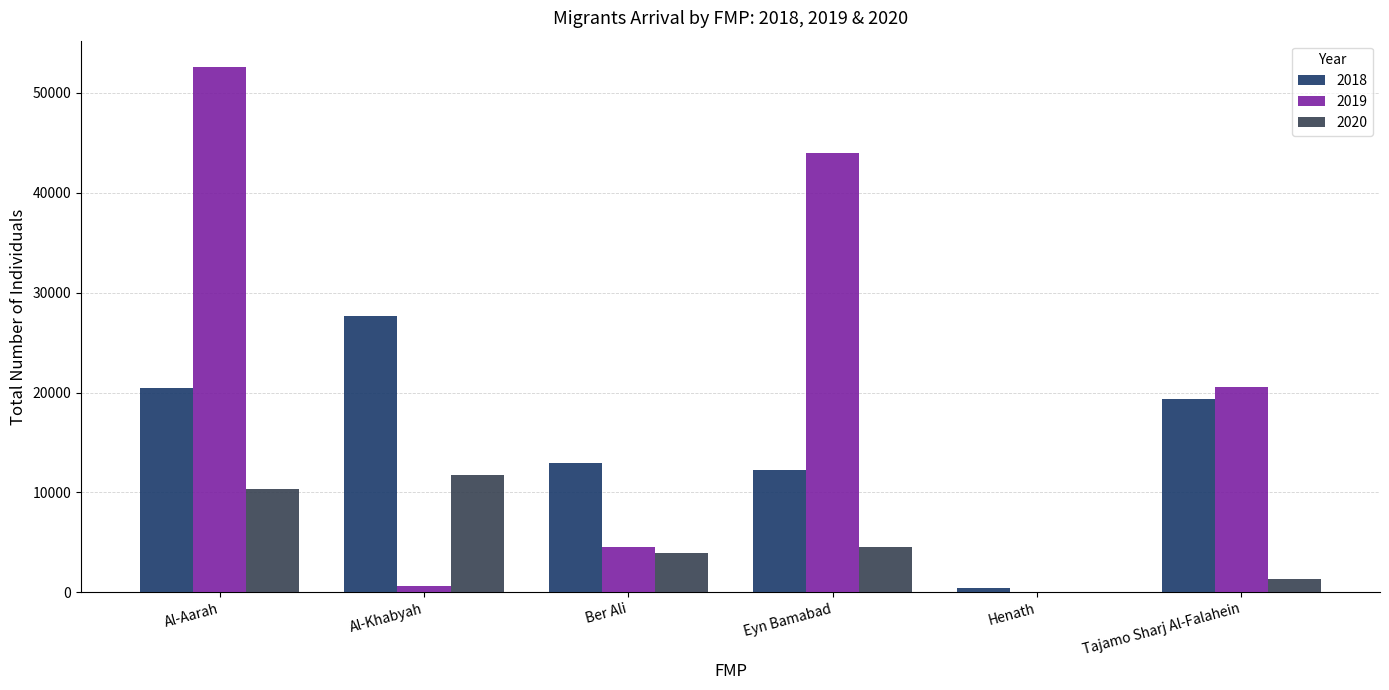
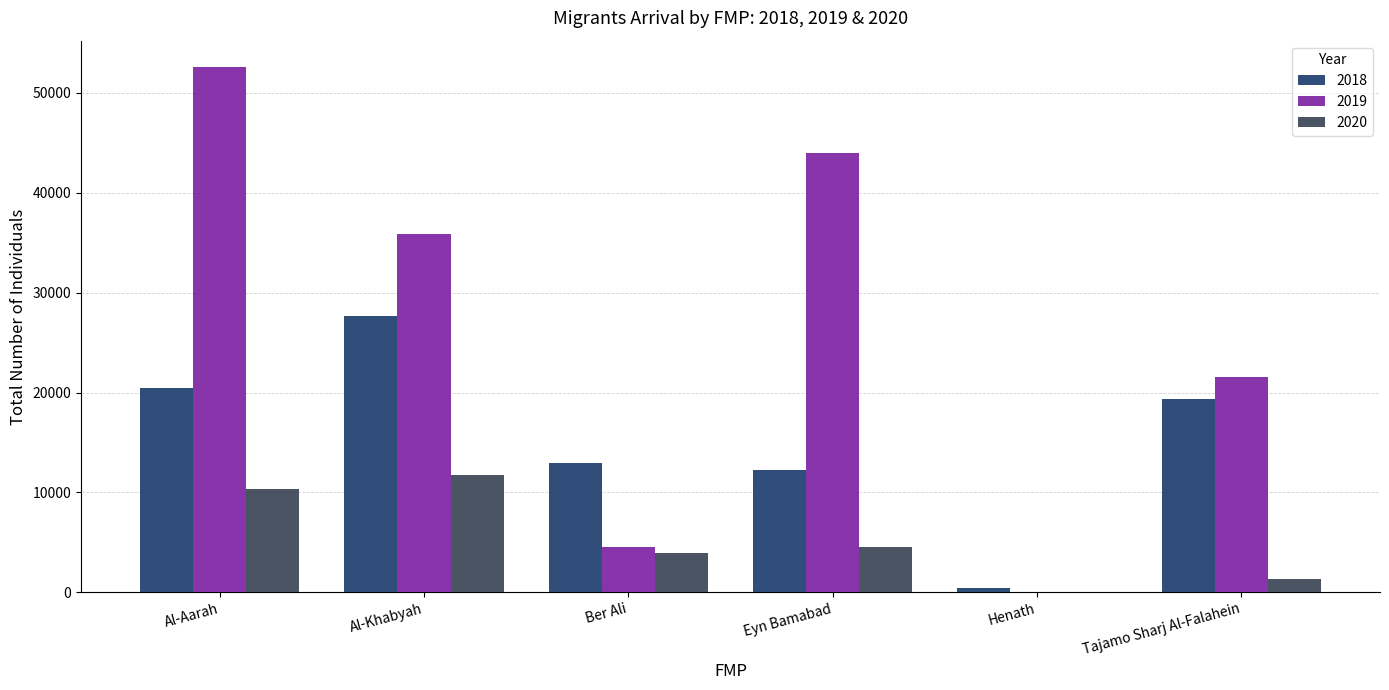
  {
    "2019": {
      "Al-Aarah": 53000,
-     "Al-Khabyah": 1000,
+     "Al-Khabyah": 36000,
      "Ber Ali": 5000,
      "Eyn Bamabad": 44000,
      "Henath": 0,
-     "Tajamo Sharj Al-Falahein": 21000
+     "Tajamo Sharj Al-Falahein": 22000
    }
  }
